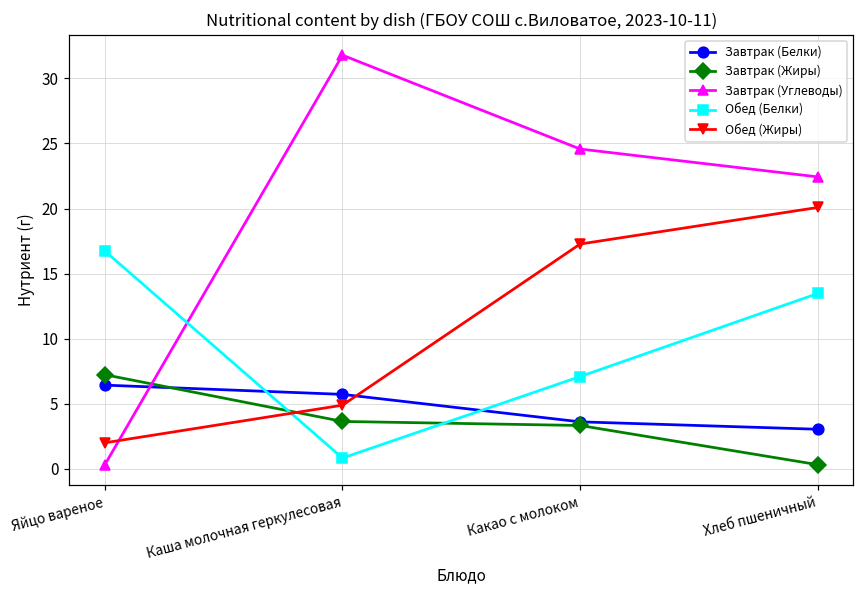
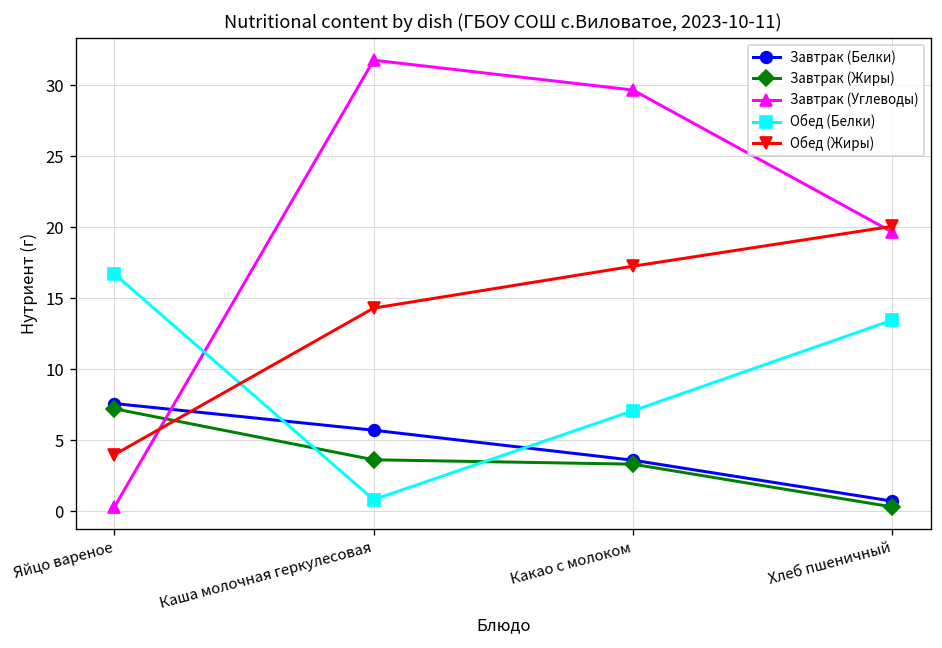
  {
    "Завтрак (Белки)": {
-     "Яйцо вареное": 6.4,
+     "Яйцо вареное": 7.6,
      "Каша молочная геркулесовая": 5.7,
      "Какао с молоком": 3.6,
-     "Хлеб пшеничный": 3.0
+     "Хлеб пшеничный": 0.7
    },
    "Завтрак (Жиры)": {
      "Яйцо вареное": 7.2,
      "Каша молочная геркулесовая": 3.6,
      "Какао с молоком": 3.3,
      "Хлеб пшеничный": 0.3
    },
    "Завтрак (Углеводы)": {
      "Яйцо вареное": 0.3,
      "Каша молочная геркулесовая": 31.8,
-     "Какао с молоком": 24.6,
-     "Хлеб пшеничный": 22.4
+     "Какао с молоком": 29.7,
+     "Хлеб пшеничный": 19.7
    },
    "Обед (Белки)": {
      "Яйцо вареное": 16.7,
      "Каша молочная геркулесовая": 0.8,
      "Какао с молоком": 7.1,
      "Хлеб пшеничный": 13.5
    },
    "Обед (Жиры)": {
-     "Яйцо вареное": 2,
-     "Каша молочная геркулесовая": 4.9,
+     "Яйцо вареное": 4,
+     "Каша молочная геркулесовая": 14.3,
      "Какао с молоком": 17.3,
      "Хлеб пшеничный": 20.1
    }
  }
